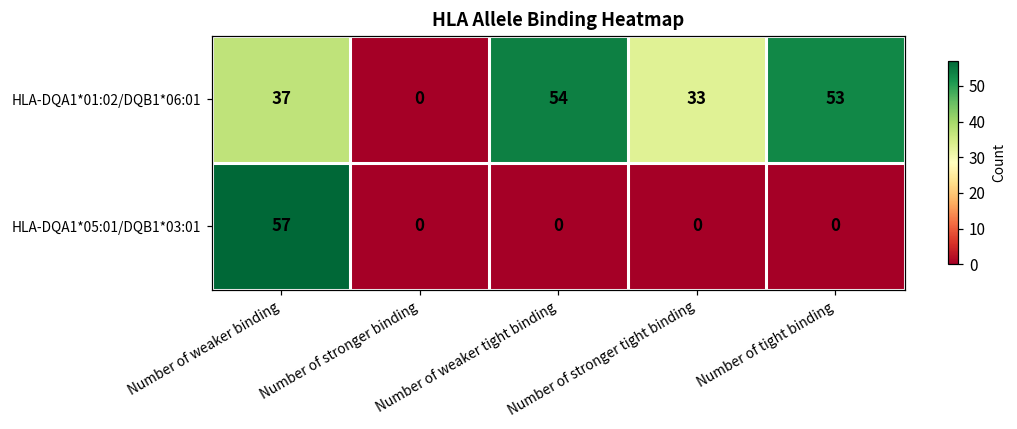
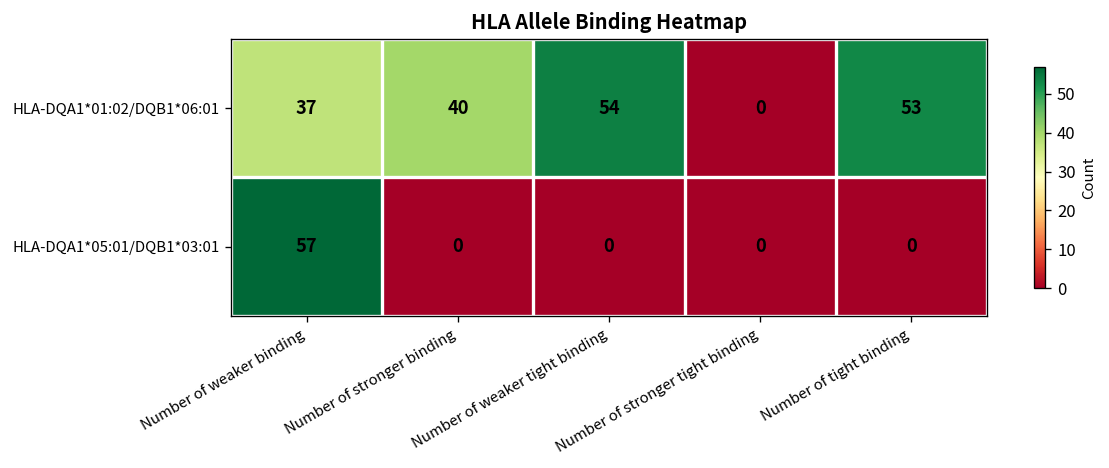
  {
    "HLA-DQA1*01:02/DQB1*06:01": {
      "Number of weaker binding": 37,
-     "Number of stronger binding": 0,
+     "Number of stronger binding": 40,
      "Number of weaker tight binding": 54,
-     "Number of stronger tight binding": 33,
+     "Number of stronger tight binding": 0,
      "Number of tight binding": 53
    },
    "HLA-DQA1*05:01/DQB1*03:01": {
      "Number of weaker binding": 57,
      "Number of stronger binding": 0,
      "Number of weaker tight binding": 0,
      "Number of stronger tight binding": 0,
      "Number of tight binding": 0
    }
  }
